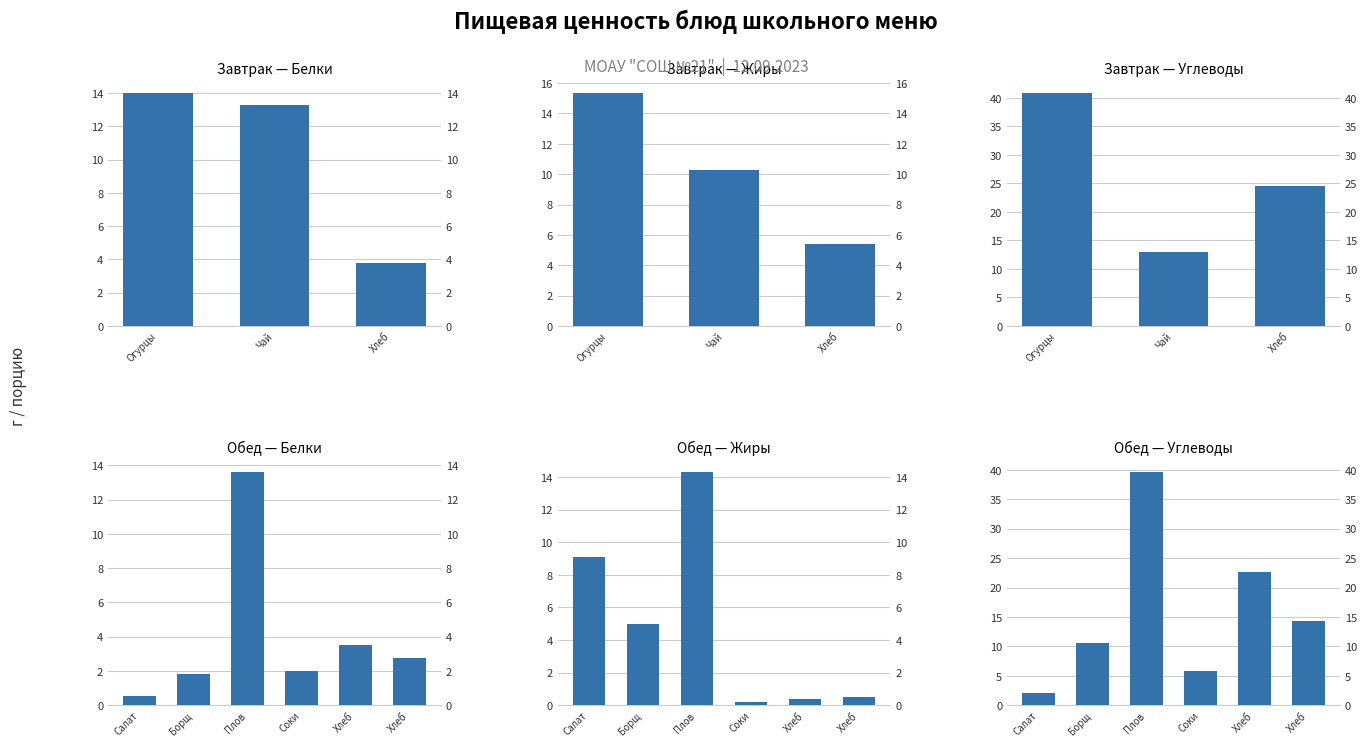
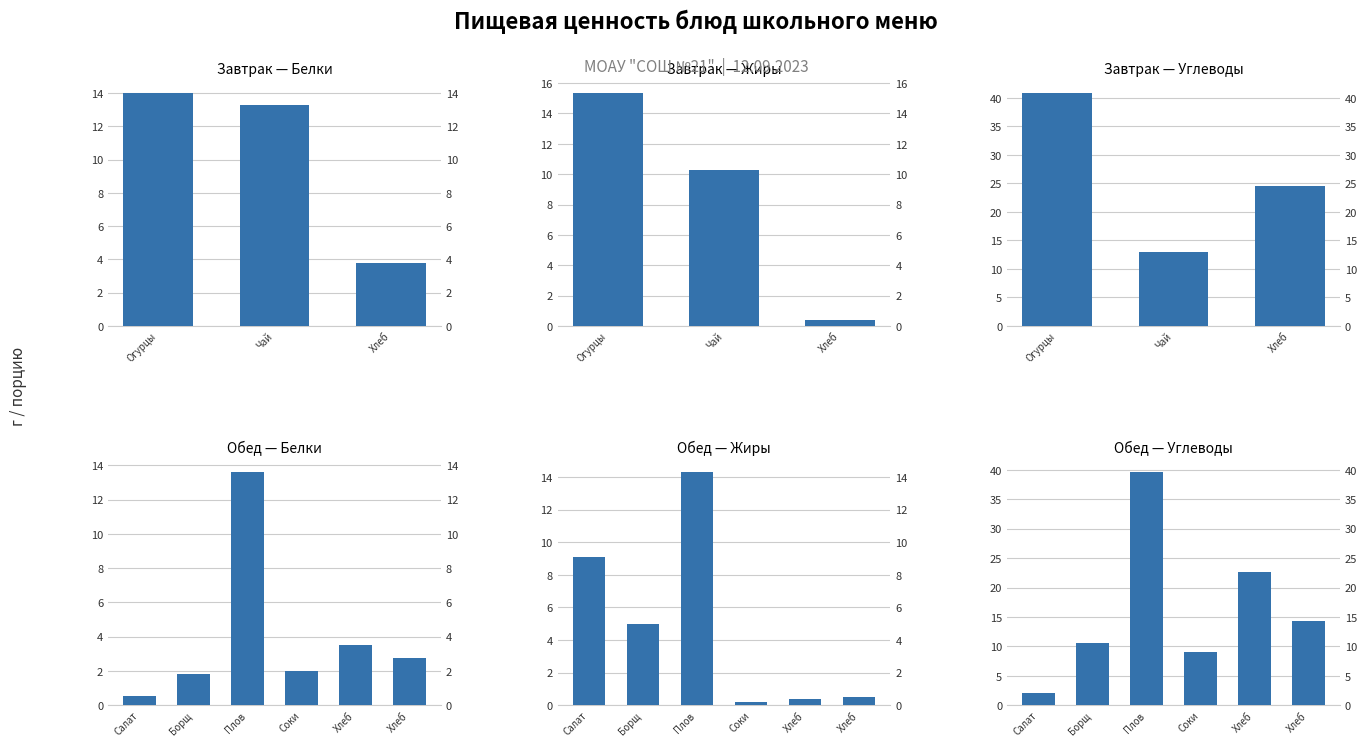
  {
    "Завтрак — Белки": {
      "Огурцы": 14.0,
      "Чай": 13.3,
      "Хлеб": 3.8
    },
    "Завтрак — Жиры": {
      "Огурцы": 15.4,
      "Чай": 10.3,
-     "Хлеб": 5.4
+     "Хлеб": 0.4
    },
    "Завтрак — Углеводы": {
      "Огурцы": 41,
      "Чай": 13,
      "Хлеб": 25
    },
    "Обед — Белки": {
      "Салат": 0.5,
      "Борщ": 1.8,
      "Плов": 13.6,
      "Соки": 2.0
    },
    "Обед — Жиры": {
      "Салат": 9.1,
      "Борщ": 5.0,
      "Плов": 14.3,
      "Соки": 0.2
    },
    "Обед — Углеводы": {
      "Салат": 2,
      "Борщ": 11,
      "Плов": 40,
-     "Соки": 6
+     "Соки": 9
    }
  }
